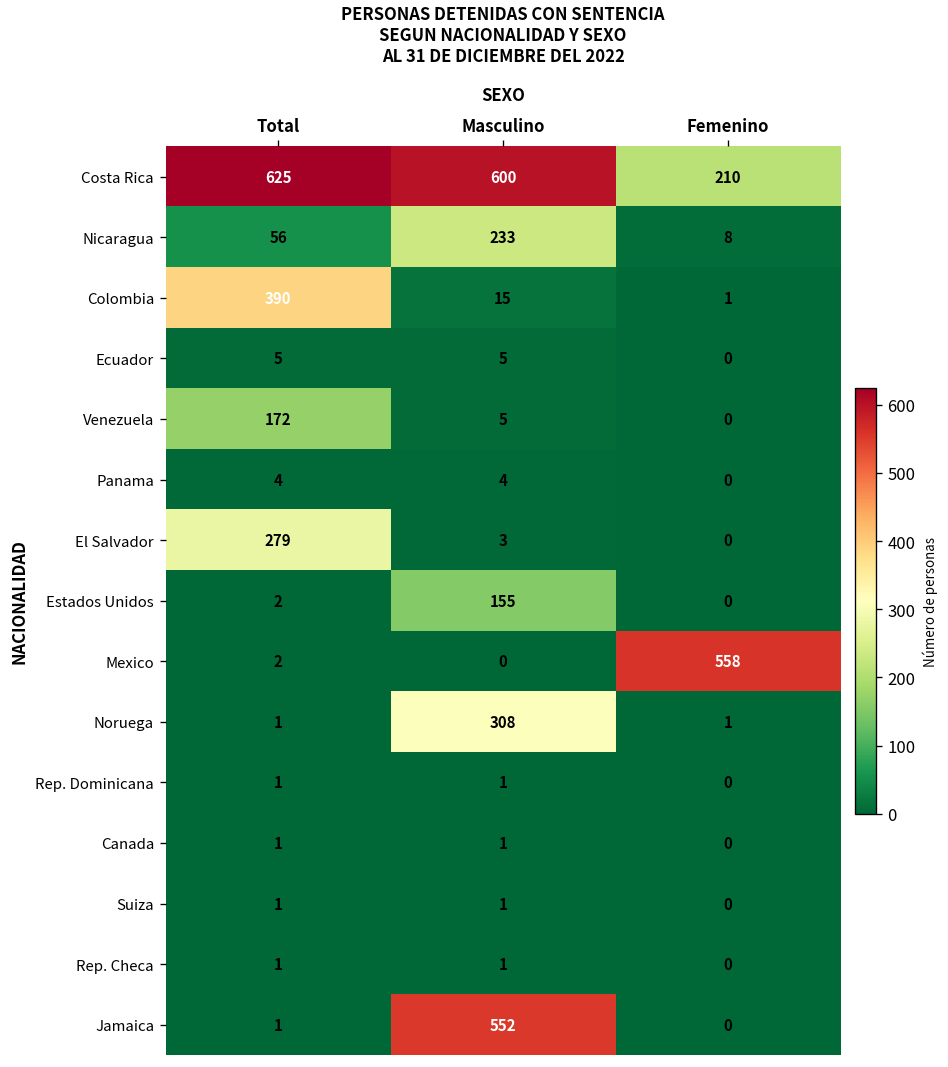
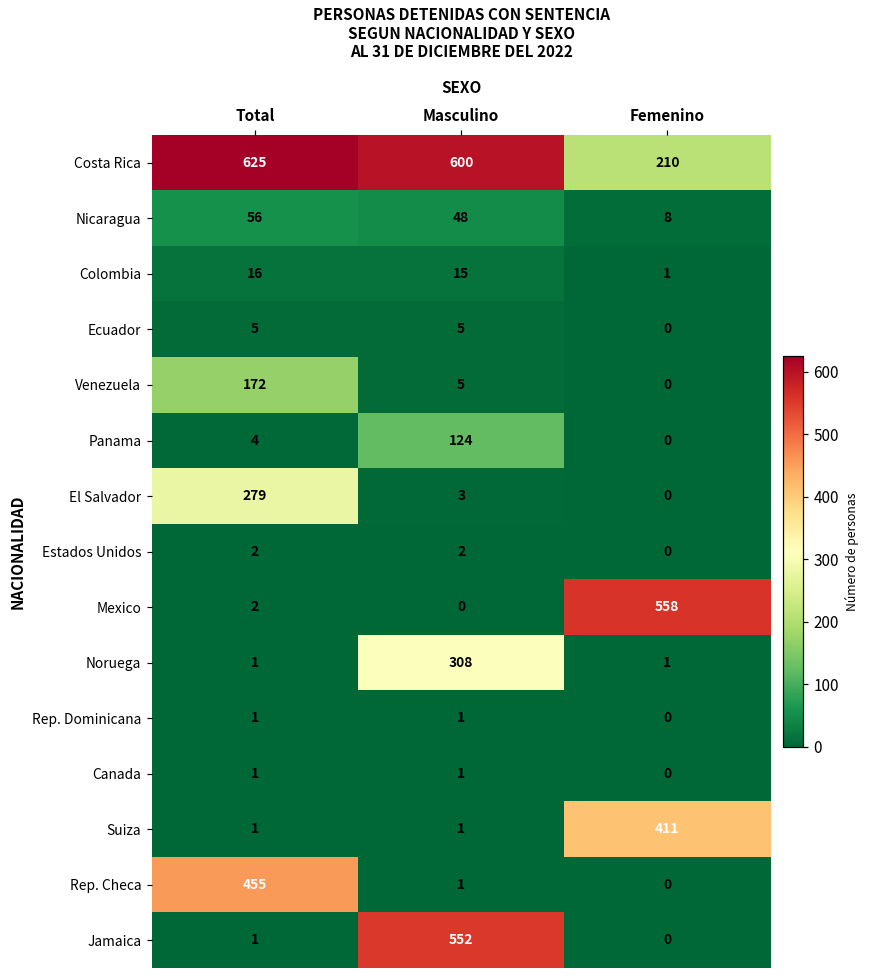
  {
    "Costa Rica": {
      "Total": 625,
      "Masculino": 600,
      "Femenino": 210
    },
    "Nicaragua": {
      "Total": 56,
-     "Masculino": 233,
+     "Masculino": 48,
      "Femenino": 8
    },
    "Colombia": {
-     "Total": 390,
+     "Total": 16,
      "Masculino": 15,
      "Femenino": 1
    },
    "Ecuador": {
      "Total": 5,
      "Masculino": 5,
      "Femenino": 0
    },
    "Venezuela": {
      "Total": 172,
      "Masculino": 5,
      "Femenino": 0
    },
    "Panama": {
      "Total": 4,
-     "Masculino": 4,
+     "Masculino": 124,
      "Femenino": 0
    },
    "El Salvador": {
      "Total": 279,
      "Masculino": 3,
      "Femenino": 0
    },
    "Estados Unidos": {
      "Total": 2,
-     "Masculino": 155,
+     "Masculino": 2,
      "Femenino": 0
    },
    "Mexico": {
      "Total": 2,
      "Masculino": 0,
      "Femenino": 558
    },
    "Noruega": {
      "Total": 1,
      "Masculino": 308,
      "Femenino": 1
    },
    "Rep. Dominicana": {
      "Total": 1,
      "Masculino": 1,
      "Femenino": 0
    },
    "Canada": {
      "Total": 1,
      "Masculino": 1,
      "Femenino": 0
    },
    "Suiza": {
      "Total": 1,
      "Masculino": 1,
-     "Femenino": 0
+     "Femenino": 411
    },
    "Rep. Checa": {
-     "Total": 1,
+     "Total": 455,
      "Masculino": 1,
      "Femenino": 0
    },
    "Jamaica": {
      "Total": 1,
      "Masculino": 552,
      "Femenino": 0
    }
  }
